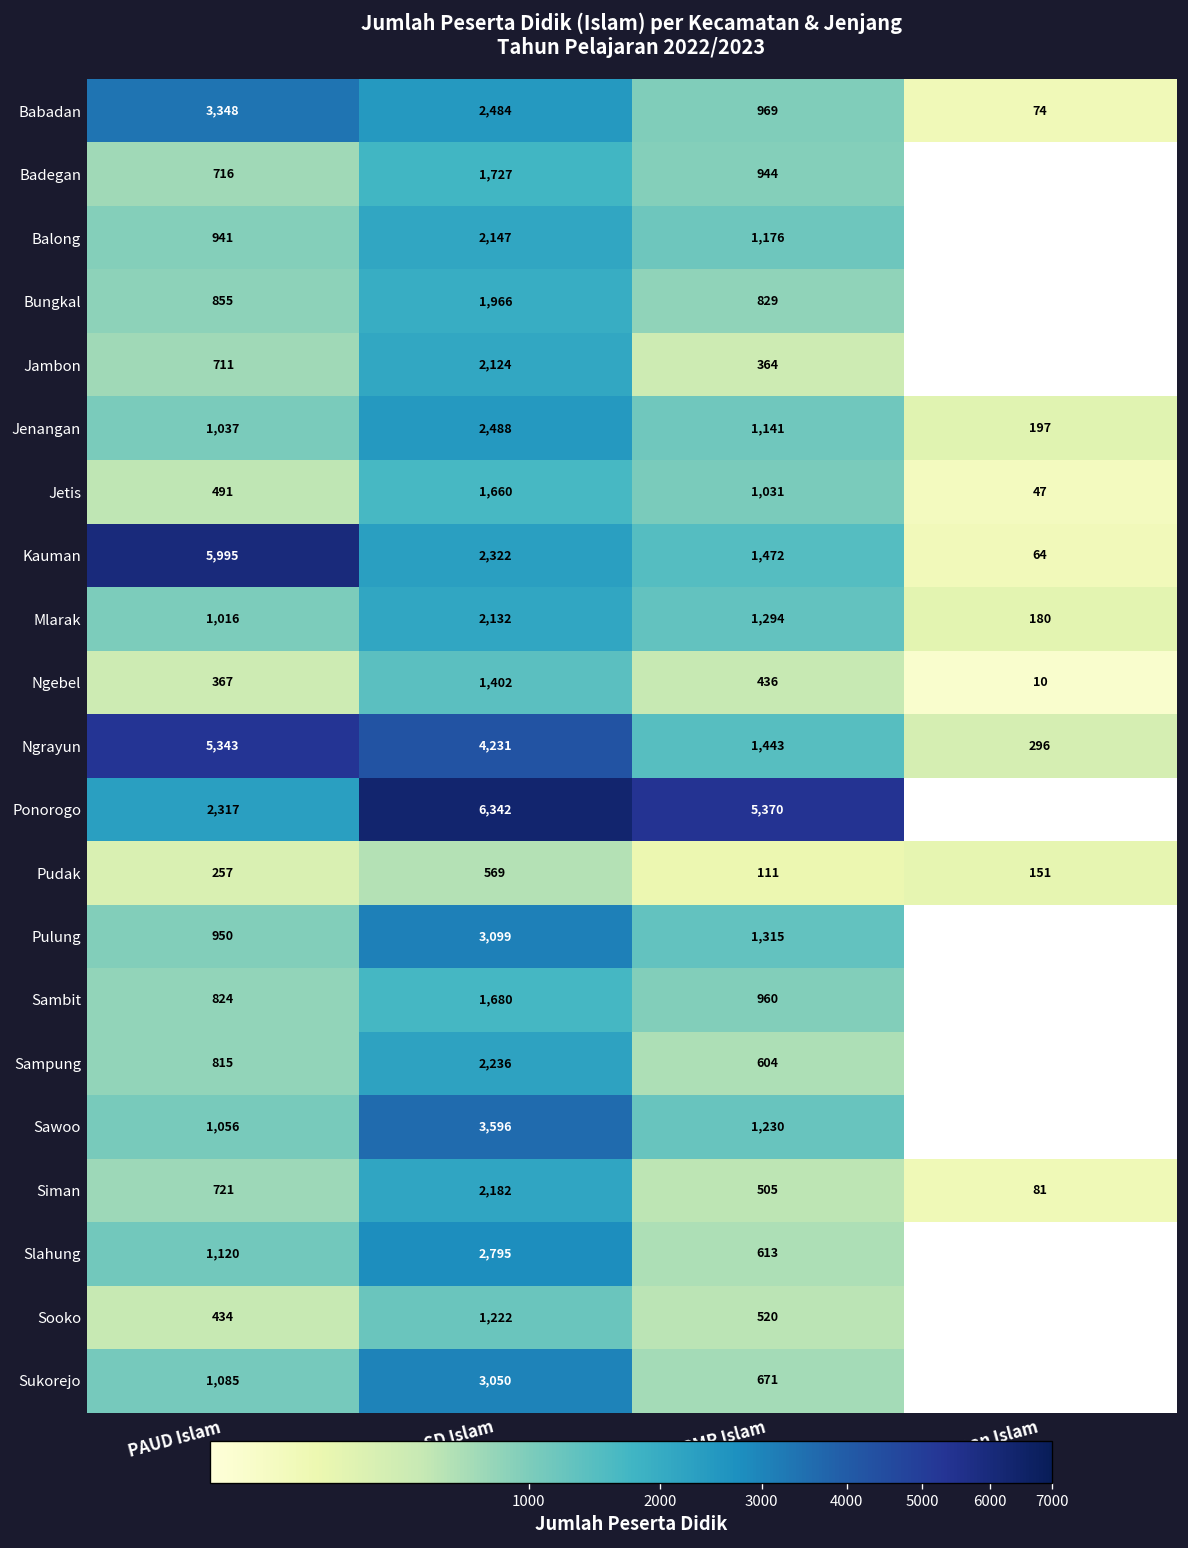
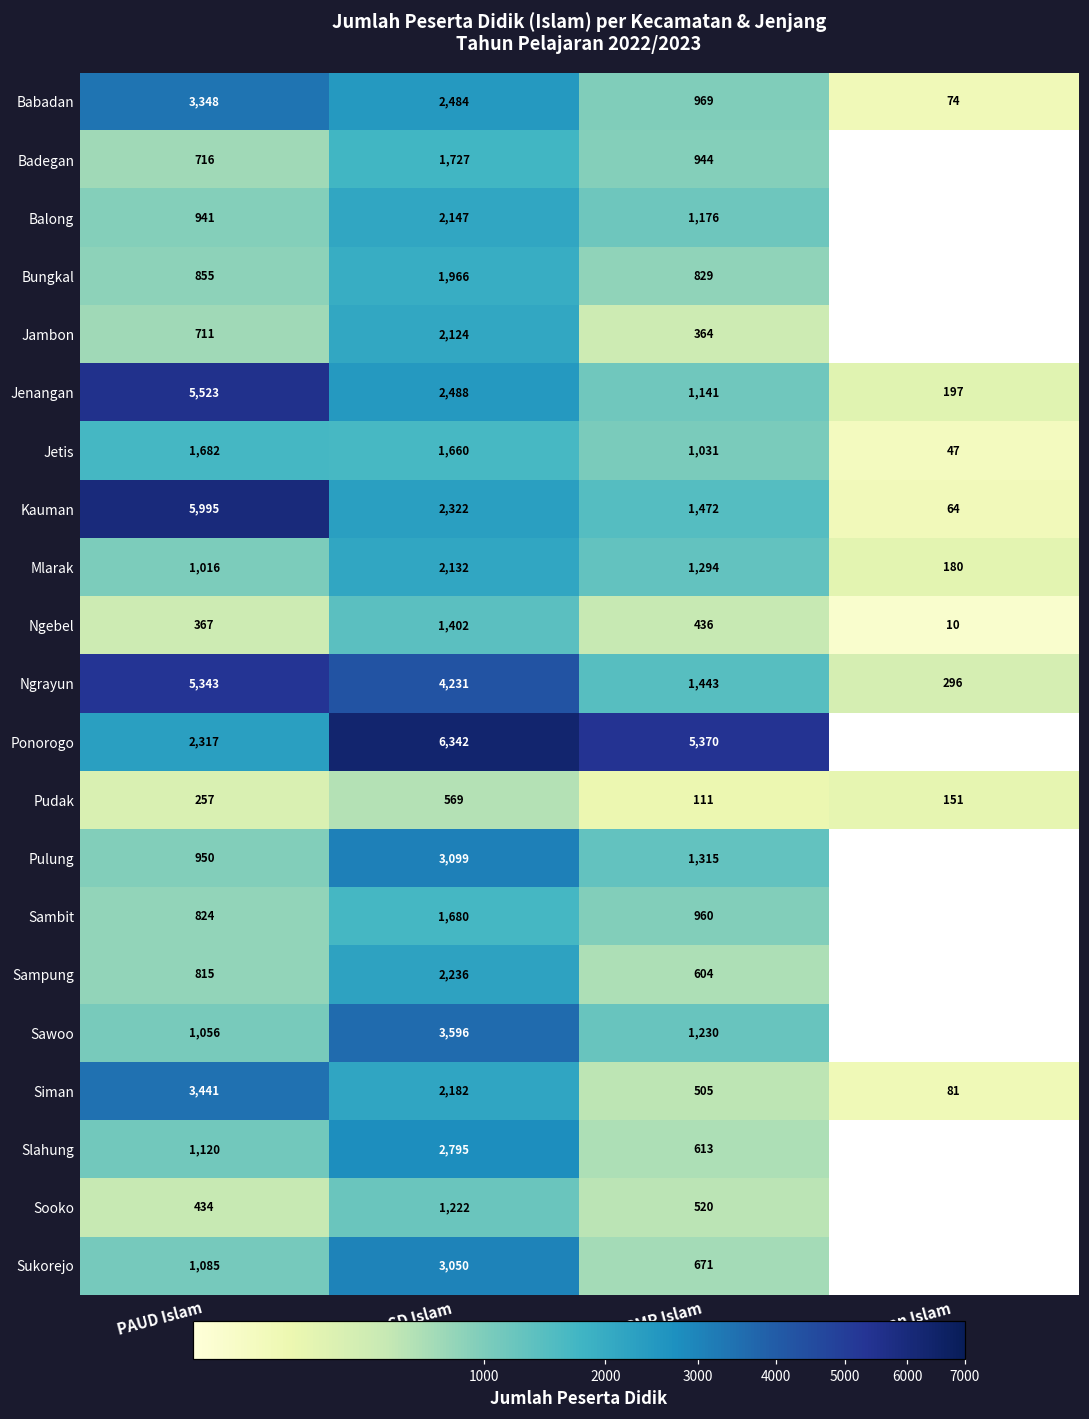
  {
    "Babadan": {
      "PAUD Islam": "3,348"
    },
    "Badegan": {
      "PAUD Islam": "716"
    },
    "Balong": {
      "PAUD Islam": "941"
    },
    "Bungkal": {
      "PAUD Islam": "855"
    },
    "Jambon": {
      "PAUD Islam": "711"
    },
    "Jenangan": {
-     "PAUD Islam": "1,037"
+     "PAUD Islam": "5,523"
    },
    "Jetis": {
-     "PAUD Islam": "491"
+     "PAUD Islam": "1,682"
    },
    "Kauman": {
      "PAUD Islam": "5,995"
    },
    "Mlarak": {
      "PAUD Islam": "1,016"
    },
    "Ngebel": {
      "PAUD Islam": "367"
    },
    "Ngrayun": {
      "PAUD Islam": "5,343"
    },
    "Ponorogo": {
      "PAUD Islam": "2,317"
    },
    "Pudak": {
      "PAUD Islam": "257"
    },
    "Pulung": {
      "PAUD Islam": "950"
    },
    "Sambit": {
      "PAUD Islam": "824"
    },
    "Sampung": {
      "PAUD Islam": "815"
    },
    "Sawoo": {
      "PAUD Islam": "1,056"
    },
    "Siman": {
-     "PAUD Islam": "721"
+     "PAUD Islam": "3,441"
    },
    "Slahung": {
      "PAUD Islam": "1,120"
    },
    "Sooko": {
      "PAUD Islam": "434"
    },
    "Sukorejo": {
      "PAUD Islam": "1,085"
    }
  }
